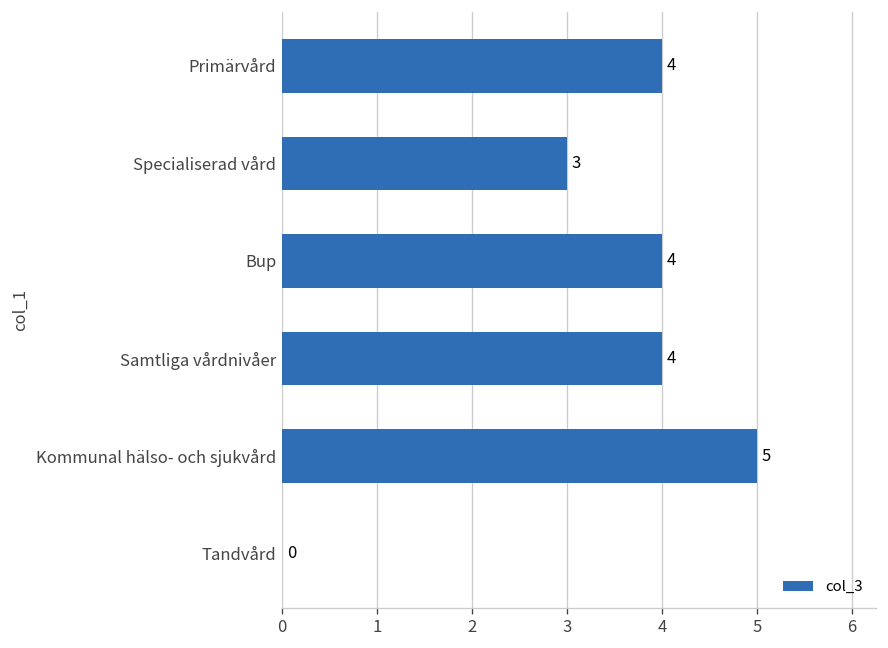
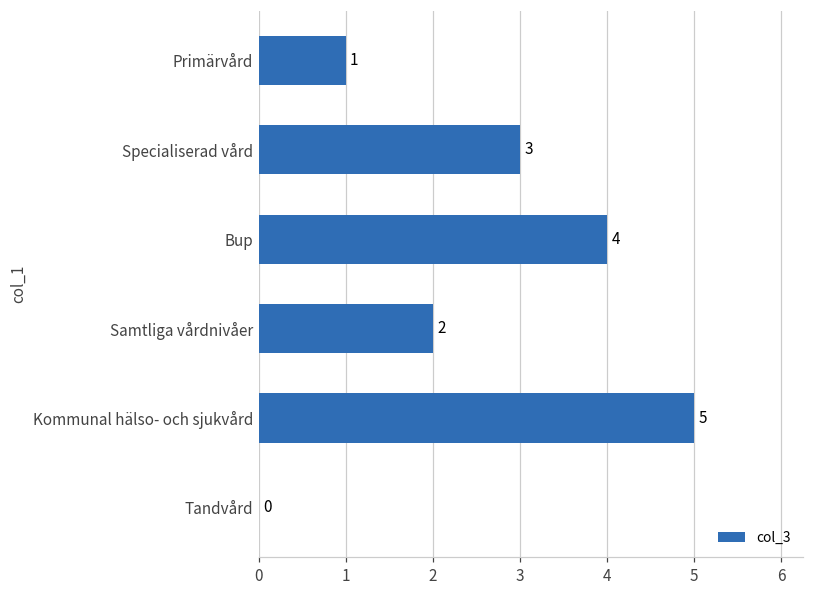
  {
-   "Primärvård": 4,
+   "Primärvård": 1,
    "Specialiserad vård": 3,
    "Bup": 4,
-   "Samtliga vårdnivåer": 4,
+   "Samtliga vårdnivåer": 2,
    "Kommunal hälso- och sjukvård": 5,
    "Tandvård": 0
  }
